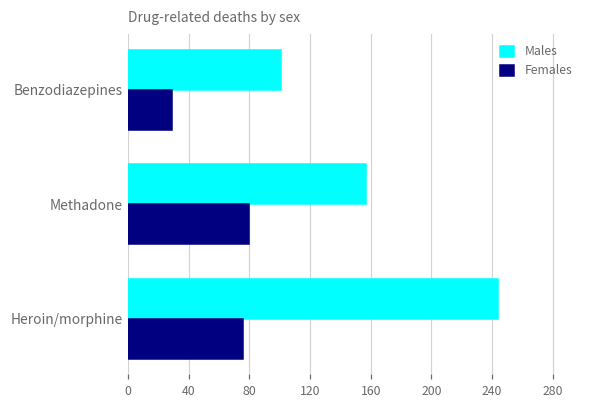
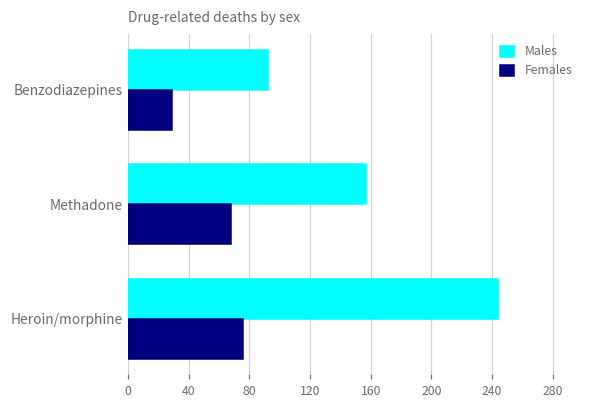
  {
    "Males": {
-     "Benzodiazepines": 101,
+     "Benzodiazepines": 92,
      "Methadone": 157,
      "Heroin/morphine": 244
    },
    "Females": {
      "Benzodiazepines": 29,
-     "Methadone": 80,
+     "Methadone": 68,
      "Heroin/morphine": 76
    }
  }
